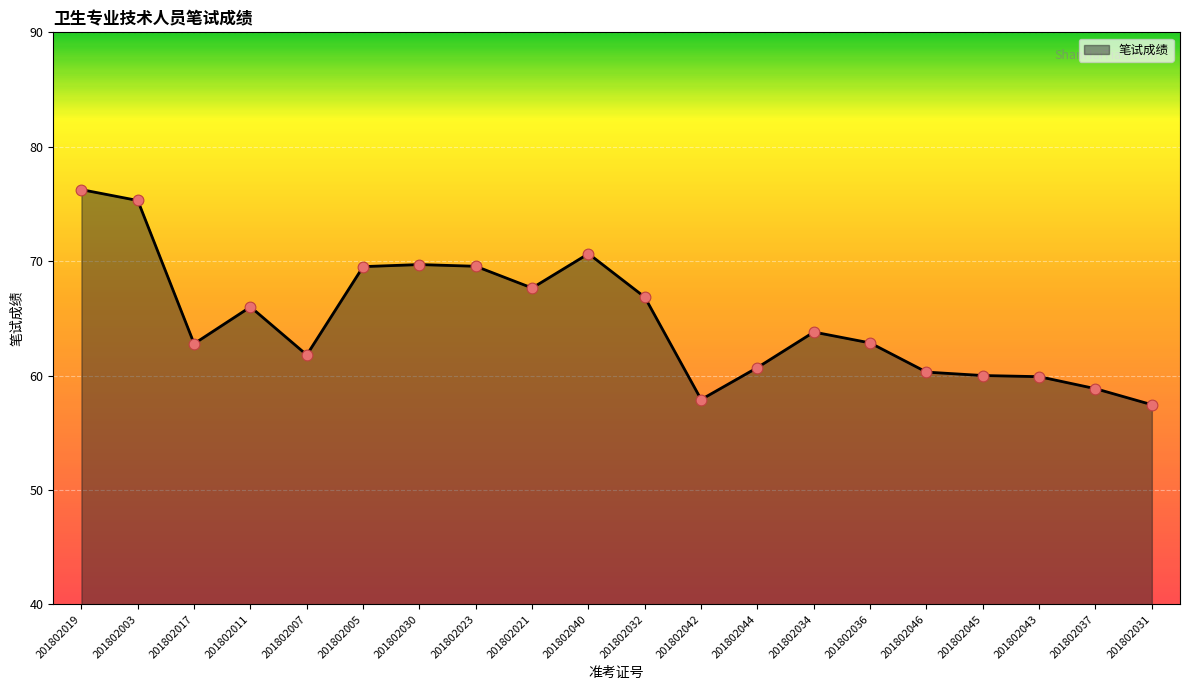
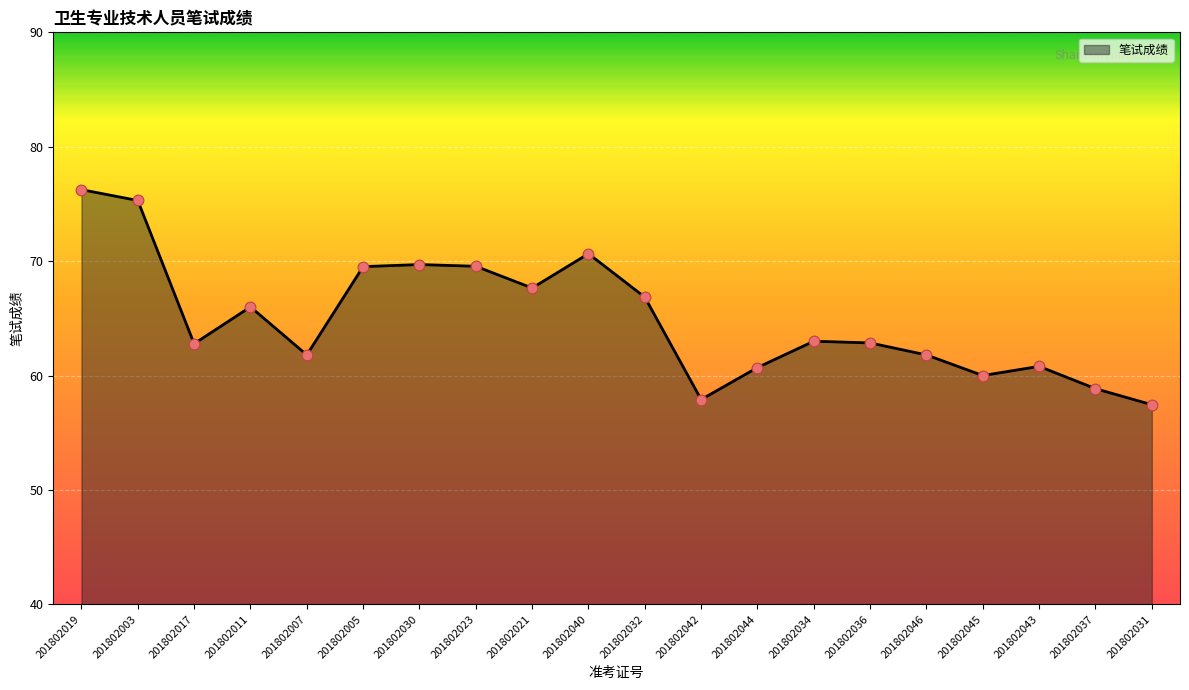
  {
    "201802019": 76.3,
    "201802003": 75.3,
    "201802017": 62.8,
    "201802011": 66.0,
    "201802007": 61.8,
    "201802005": 69.5,
    "201802030": 69.7,
    "201802023": 69.6,
    "201802021": 67.7,
    "201802040": 70.7,
    "201802032": 66.9,
    "201802042": 57.9,
    "201802044": 60.7,
-   "201802034": 63.8,
+   "201802034": 63.0,
    "201802036": 62.9,
-   "201802046": 60.3,
+   "201802046": 61.8,
    "201802045": 60.0,
-   "201802043": 59.9,
+   "201802043": 60.8,
    "201802037": 58.9,
    "201802031": 57.5
  }
